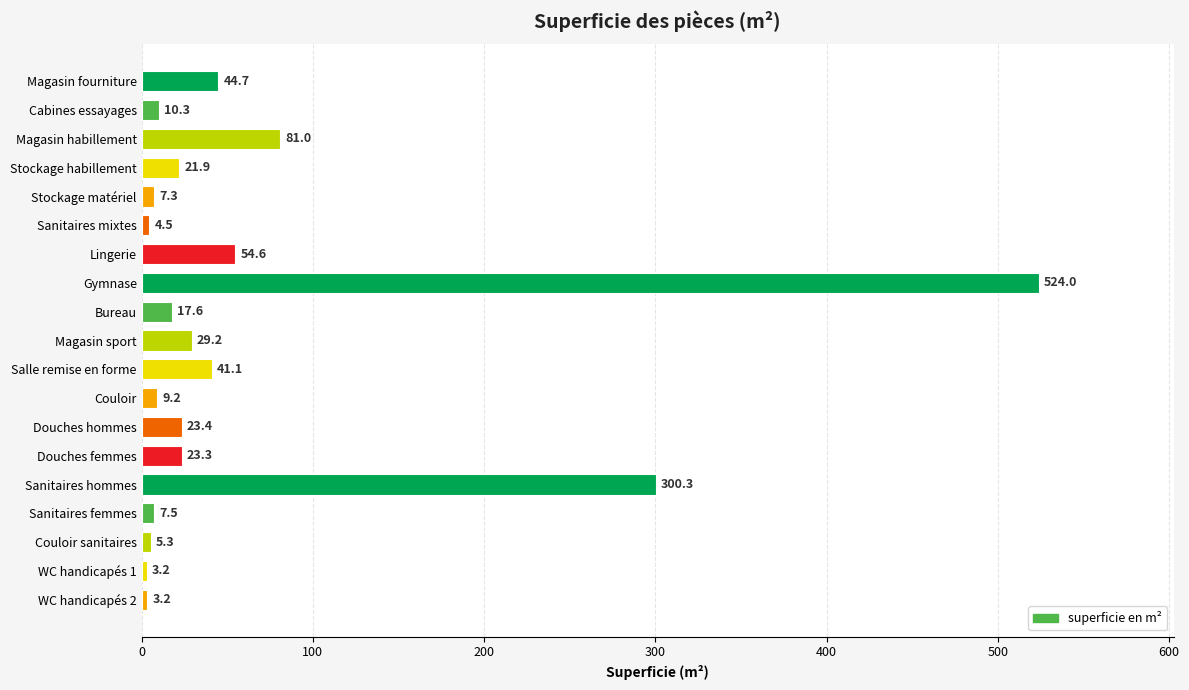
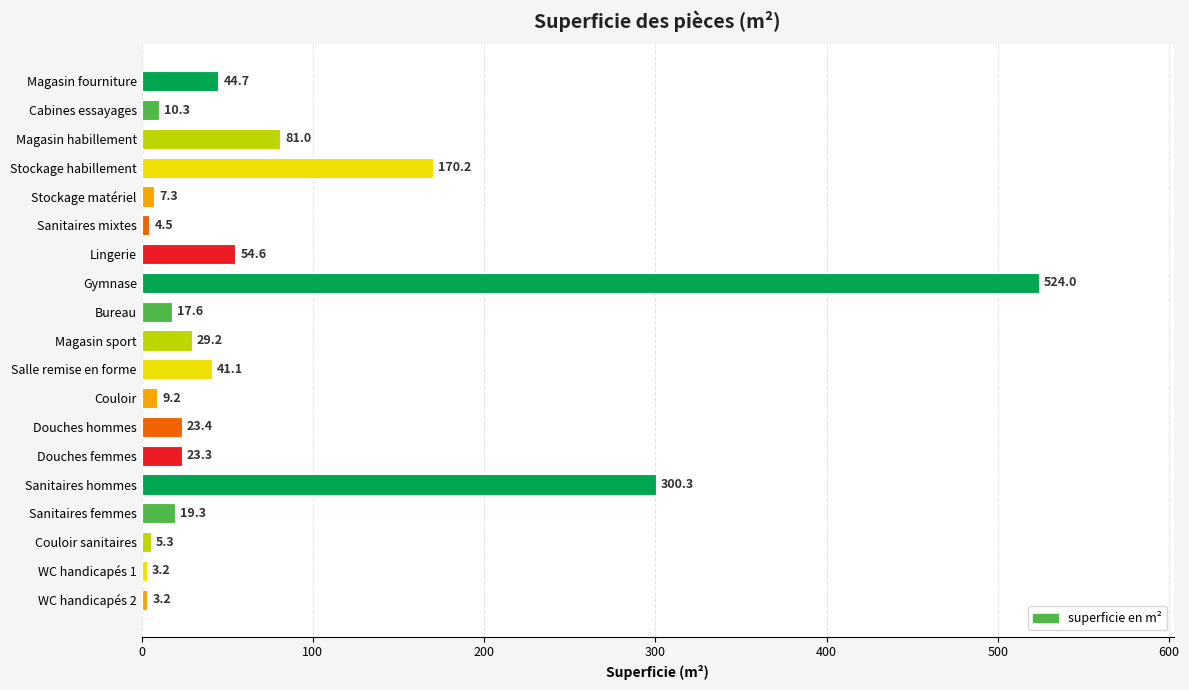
  {
    "Magasin fourniture": 44.7,
    "Cabines essayages": 10.3,
    "Magasin habillement": 81.0,
-   "Stockage habillement": 21.9,
+   "Stockage habillement": 170.2,
    "Stockage matériel": 7.3,
    "Sanitaires mixtes": 4.5,
    "Lingerie": 54.6,
    "Gymnase": 524.0,
    "Bureau": 17.6,
    "Magasin sport": 29.2,
    "Salle remise en forme": 41.1,
    "Couloir": 9.2,
    "Douches hommes": 23.4,
    "Douches femmes": 23.3,
    "Sanitaires hommes": 300.3,
-   "Sanitaires femmes": 7.5,
+   "Sanitaires femmes": 19.3,
    "Couloir sanitaires": 5.3,
    "WC handicapés 1": 3.2,
    "WC handicapés 2": 3.2
  }
